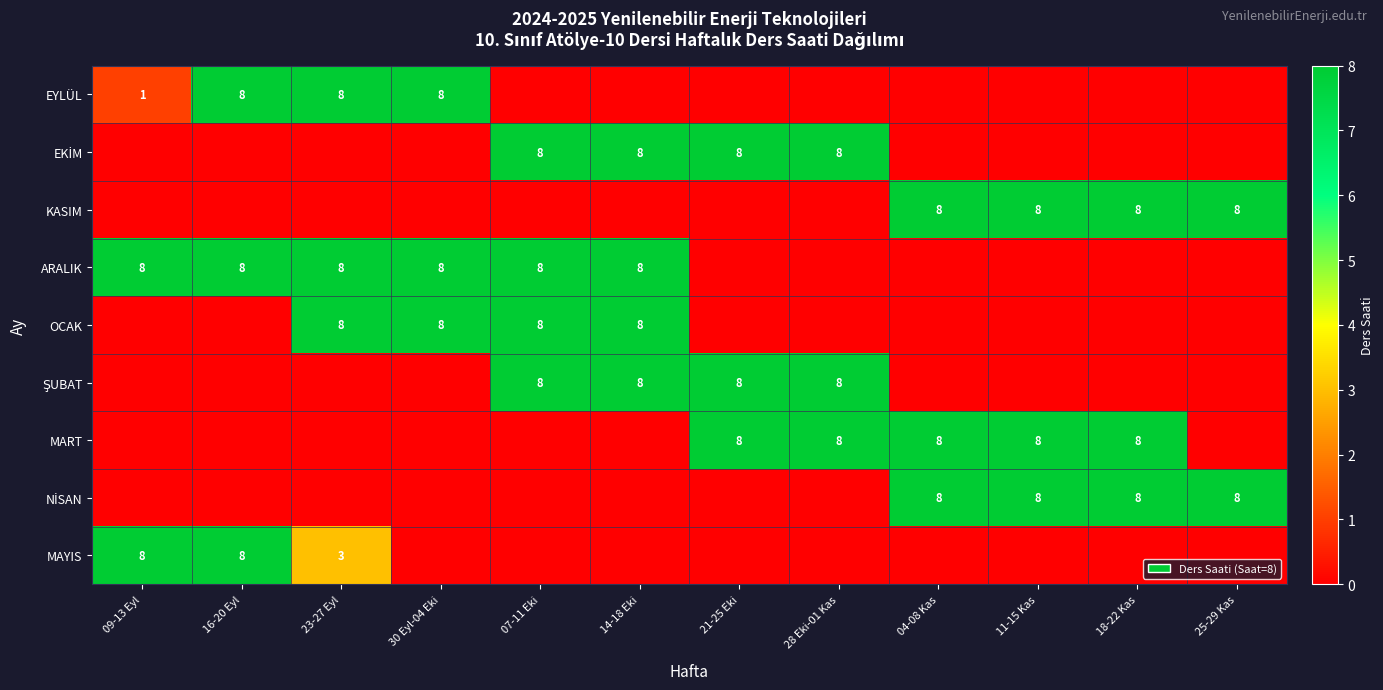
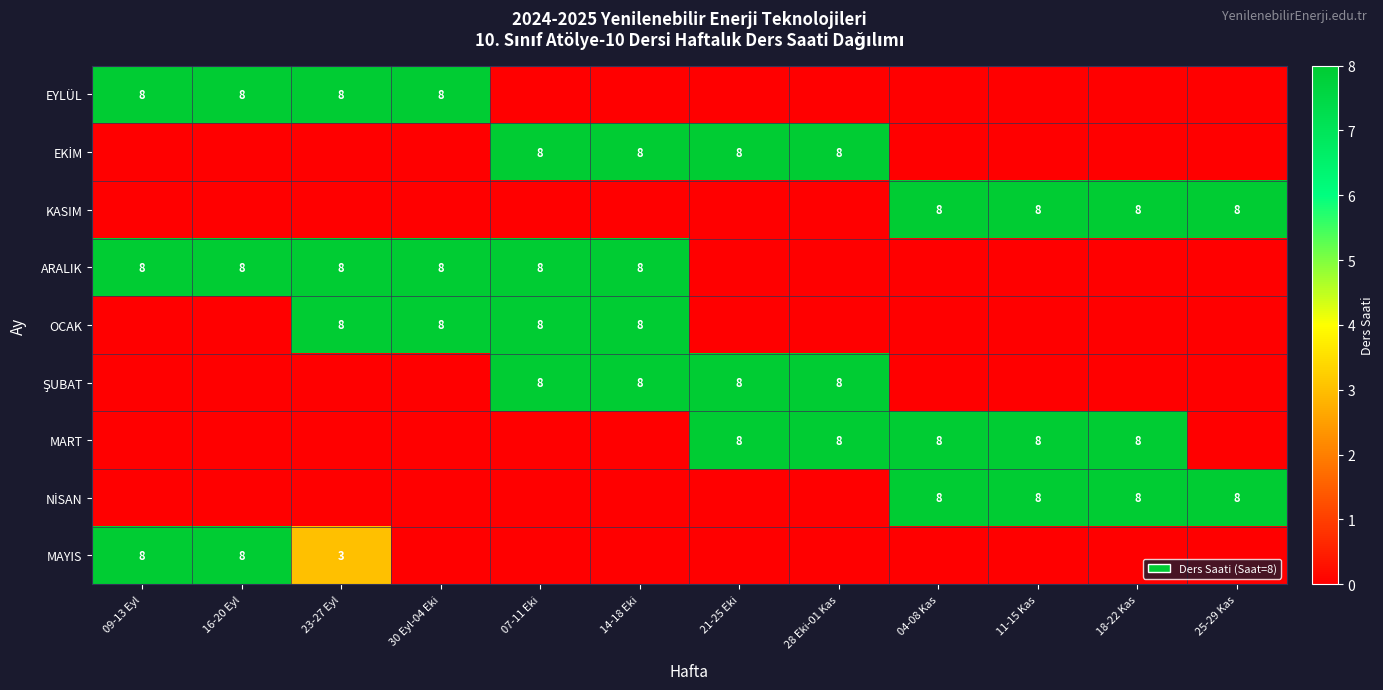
  {
    "EYLÜL": {
-     "09-13 Eyl": 1,
+     "09-13 Eyl": 8,
      "16-20 Eyl": 8,
      "23-27 Eyl": 8,
      "30 Eyl-04 Eki": 8
    },
    "EKİM": {
      "07-11 Eki": 8,
      "14-18 Eki": 8,
      "21-25 Eki": 8,
      "28 Eki-01 Kas": 8
    },
    "KASIM": {
      "04-08 Kas": 8,
      "11-15 Kas": 8,
      "18-22 Kas": 8,
      "25-29 Kas": 8
    },
    "ARALIK": {
      "09-13 Eyl": 8,
      "16-20 Eyl": 8,
      "23-27 Eyl": 8,
      "30 Eyl-04 Eki": 8,
      "07-11 Eki": 8,
      "14-18 Eki": 8
    },
    "OCAK": {
      "23-27 Eyl": 8,
      "30 Eyl-04 Eki": 8,
      "07-11 Eki": 8,
      "14-18 Eki": 8
    },
    "ŞUBAT": {
      "07-11 Eki": 8,
      "14-18 Eki": 8,
      "21-25 Eki": 8,
      "28 Eki-01 Kas": 8
    },
    "MART": {
      "21-25 Eki": 8,
      "28 Eki-01 Kas": 8,
      "04-08 Kas": 8,
      "11-15 Kas": 8,
      "18-22 Kas": 8
    },
    "NİSAN": {
      "04-08 Kas": 8,
      "11-15 Kas": 8,
      "18-22 Kas": 8,
      "25-29 Kas": 8
    },
    "MAYIS": {
      "09-13 Eyl": 8,
      "16-20 Eyl": 8,
      "23-27 Eyl": 3
    }
  }
